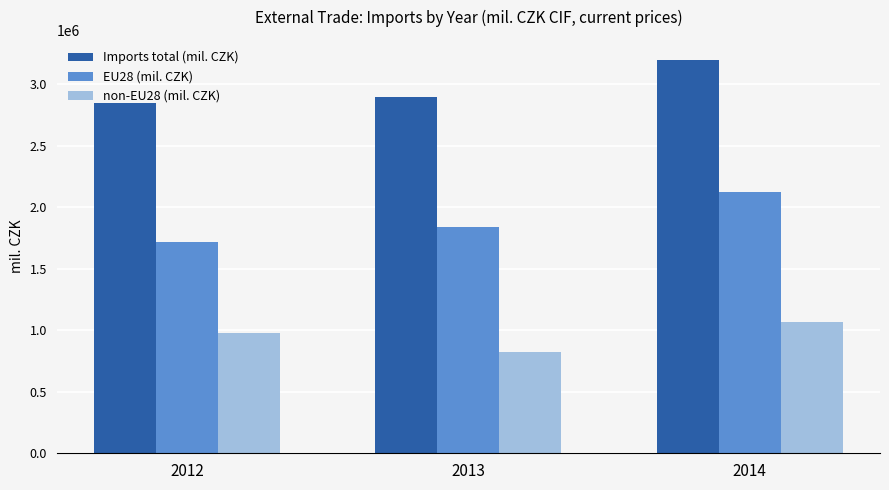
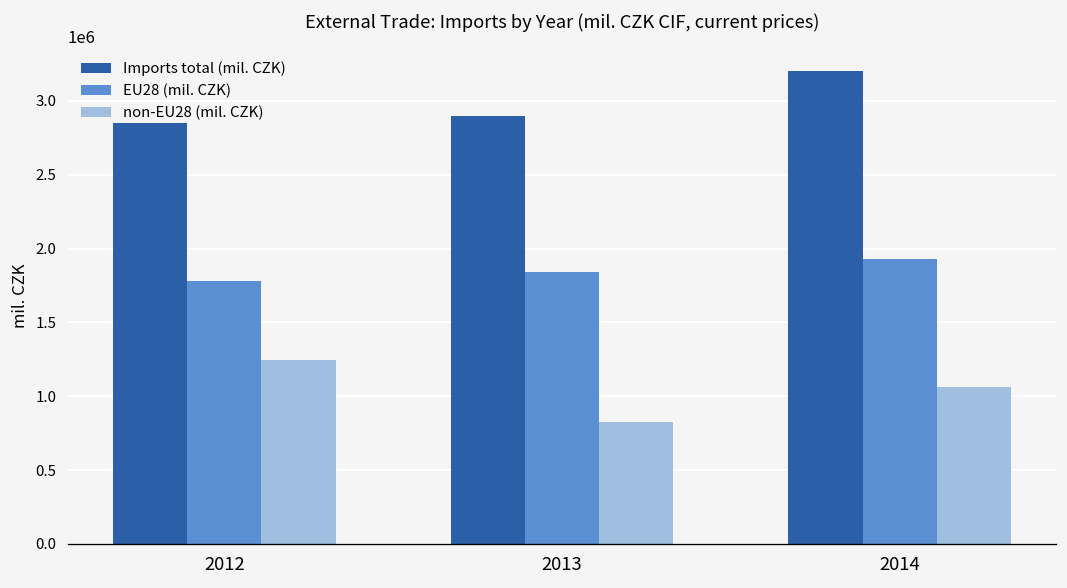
  {
    "Imports total (mil. CZK)": {
      "2012": 2850000,
      "2013": 2900000,
      "2014": 3200000
    },
    "EU28 (mil. CZK)": {
-     "2012": 1710000,
+     "2012": 1780000,
      "2013": 1840000,
-     "2014": 2120000
+     "2014": 1930000
    },
    "non-EU28 (mil. CZK)": {
-     "2012": 980000,
+     "2012": 1250000,
      "2013": 820000,
      "2014": 1060000
    }
  }
